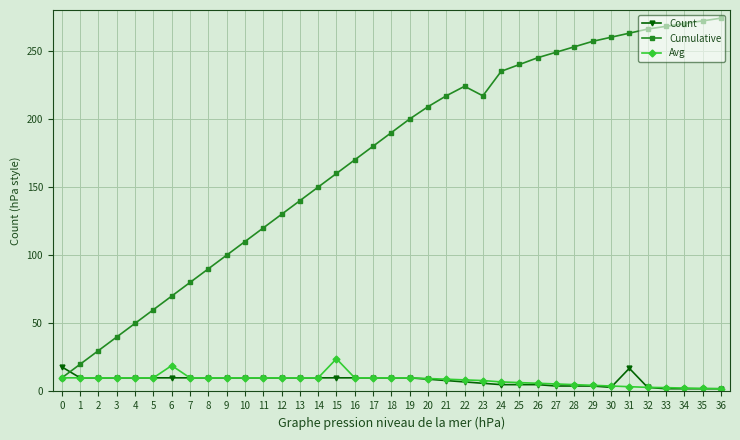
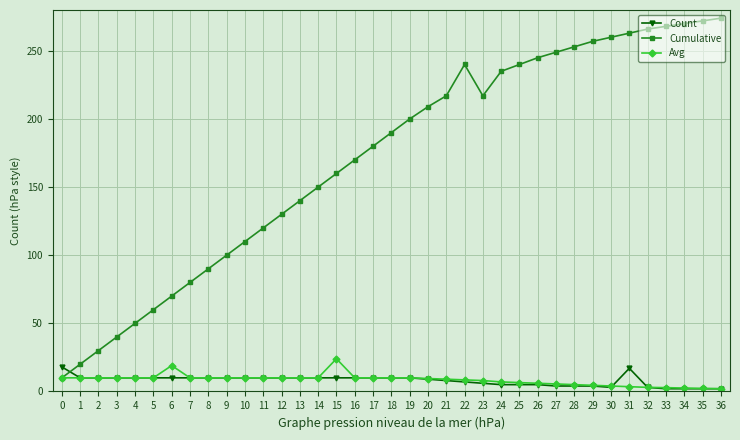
  {
    "Count": {
      "0": 18,
      "6": 10,
      "15": 10,
      "23": 6,
      "24": 5,
      "31": 17
    },
    "Cumulative": {
      "1": 20,
      "2": 30,
      "3": 40,
      "4": 50,
      "5": 60,
      "6": 70,
      "7": 80,
      "8": 90,
      "9": 100,
      "10": 110,
      "11": 120,
      "12": 130,
      "13": 140,
      "14": 150,
      "15": 160,
      "16": 170,
      "17": 180,
      "18": 190,
      "19": 200,
      "20": 209,
      "21": 217,
-     "22": 224,
+     "22": 240,
      "23": 217,
      "24": 235,
      "25": 240,
      "26": 245,
      "27": 249,
      "28": 253,
      "29": 257,
      "30": 260,
      "31": 263
    },
    "Avg": {
      "6": 19,
      "15": 24,
      "23": 8,
      "24": 7,
      "31": 4
    }
  }
